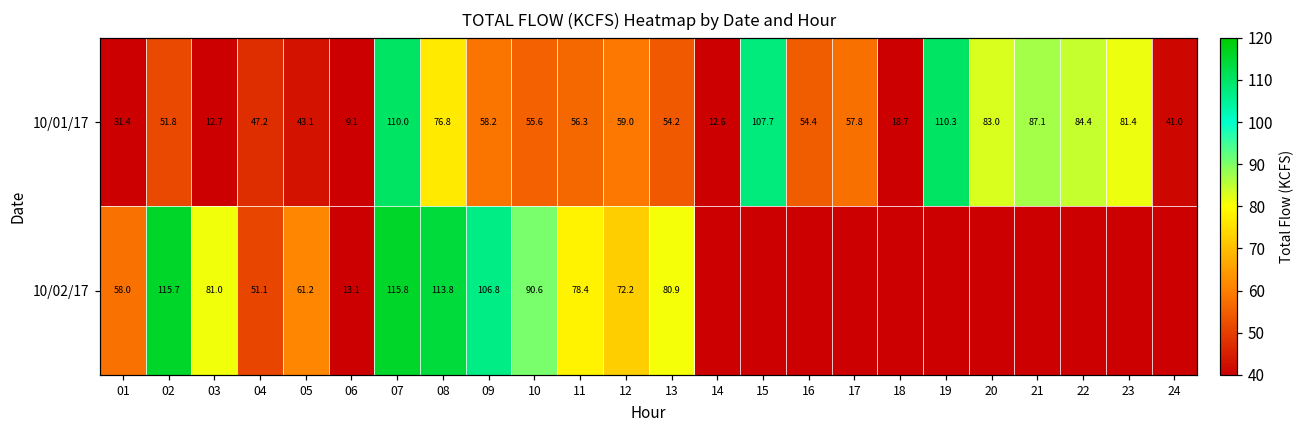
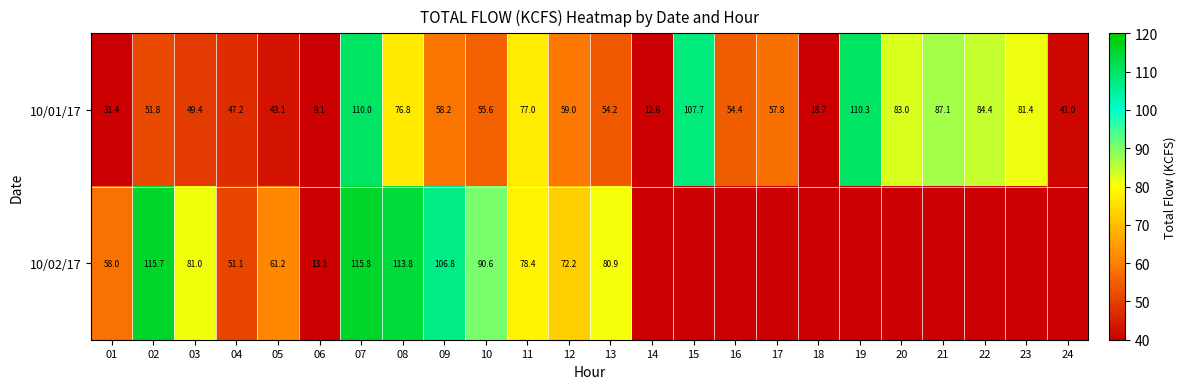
  {
    "10/01/17": {
      "01": 31.4,
      "02": 51.8,
-     "03": 12.7,
+     "03": 49.4,
      "04": 47.2,
      "05": 43.1,
      "06": 9.1,
      "07": 110.0,
      "08": 76.8,
      "09": 58.2,
      "10": 55.6,
-     "11": 56.3,
+     "11": 77.0,
      "12": 59.0,
      "13": 54.2,
      "14": 12.6,
      "15": 107.7,
      "16": 54.4,
      "17": 57.8,
      "18": 18.7,
      "19": 110.3,
      "20": 83.0,
      "21": 87.1,
      "22": 84.4,
      "23": 81.4,
      "24": 41.0
    },
    "10/02/17": {
      "01": 58.0,
      "02": 115.7,
      "03": 81.0,
      "04": 51.1,
      "05": 61.2,
      "06": 13.1,
      "07": 115.8,
      "08": 113.8,
      "09": 106.8,
      "10": 90.6,
      "11": 78.4,
      "12": 72.2,
      "13": 80.9
    }
  }
